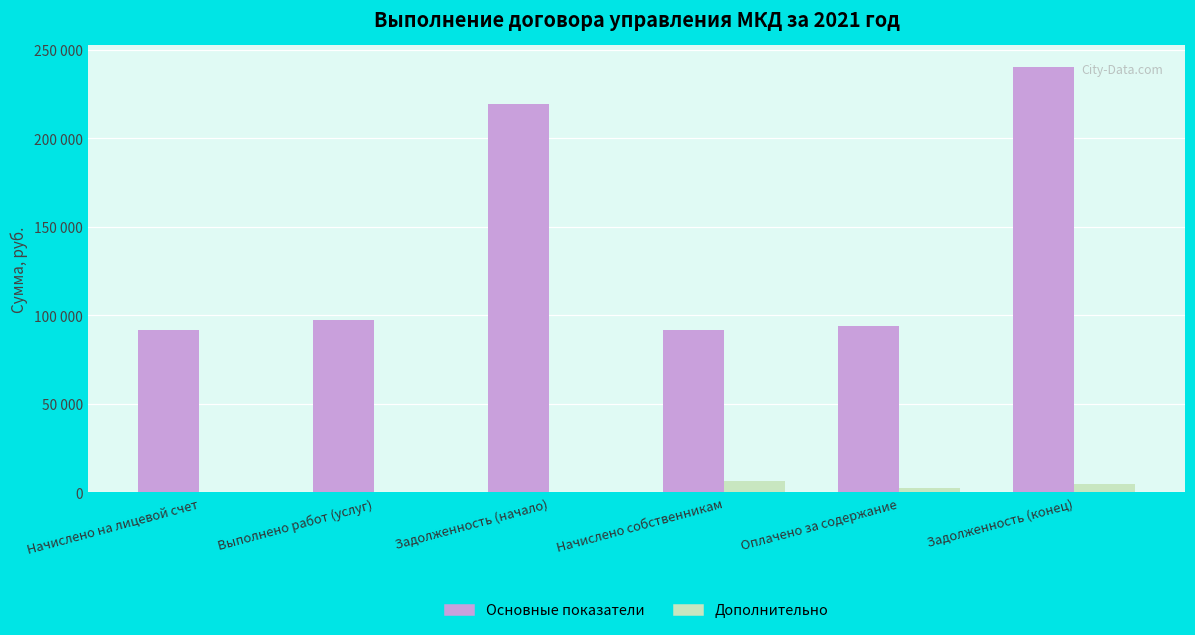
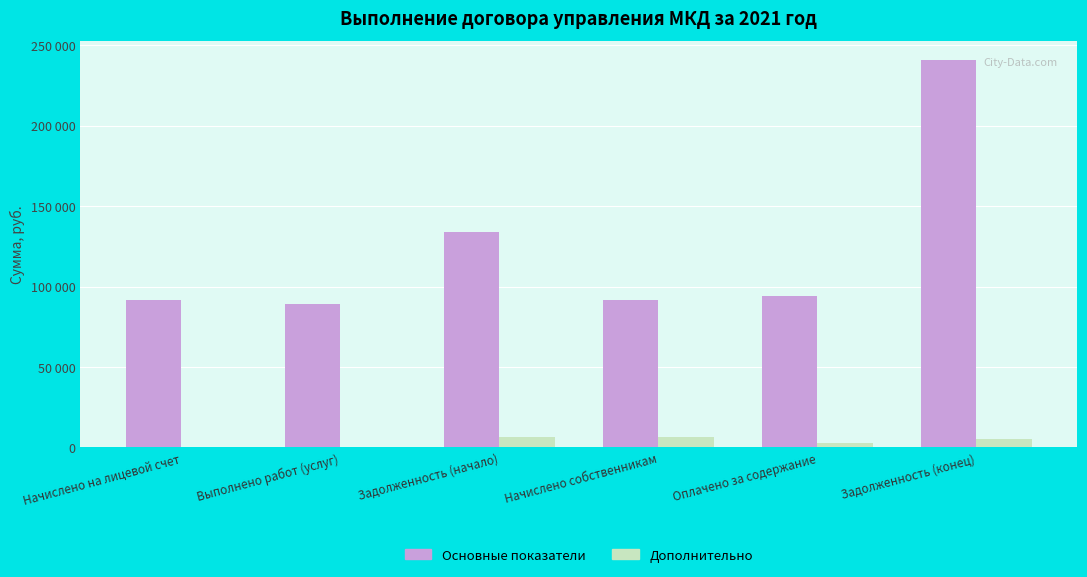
  {
    "Основные показатели": {
      "Начислено на лицевой счет": 92000,
-     "Выполнено работ (услуг)": 97000,
-     "Задолженность (начало)": 219000,
+     "Выполнено работ (услуг)": 89000,
+     "Задолженность (начало)": 134000,
      "Начислено собственникам": 92000,
      "Оплачено за содержание": 94000,
      "Задолженность (конец)": 241000
    },
    "Дополнительно": {
      "Начислено на лицевой счет": 0,
      "Выполнено работ (услуг)": 0,
-     "Задолженность (начало)": 0,
+     "Задолженность (начало)": 7000,
      "Начислено собственникам": 6000,
      "Оплачено за содержание": 3000,
      "Задолженность (конец)": 5000
    }
  }
